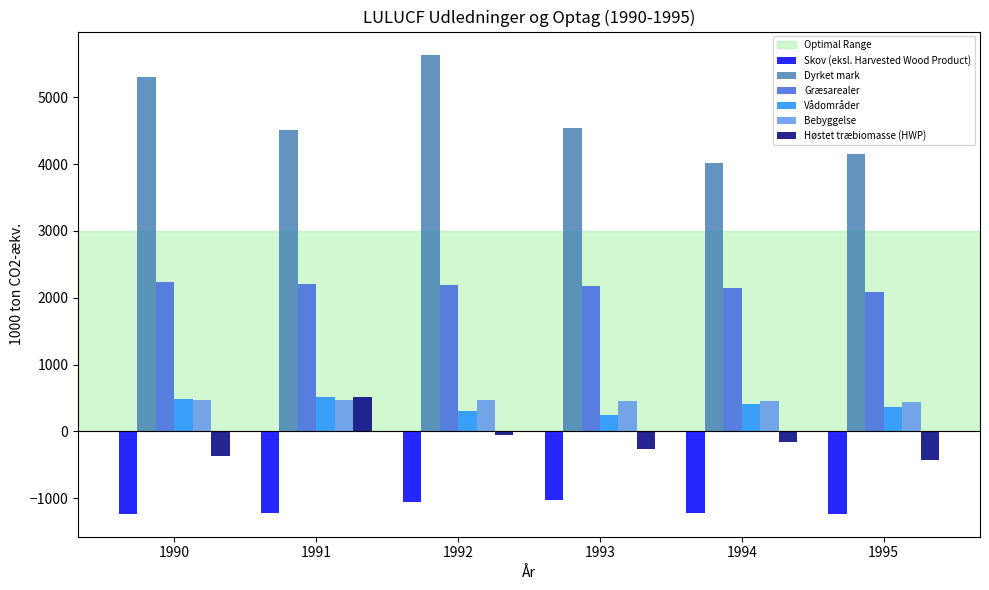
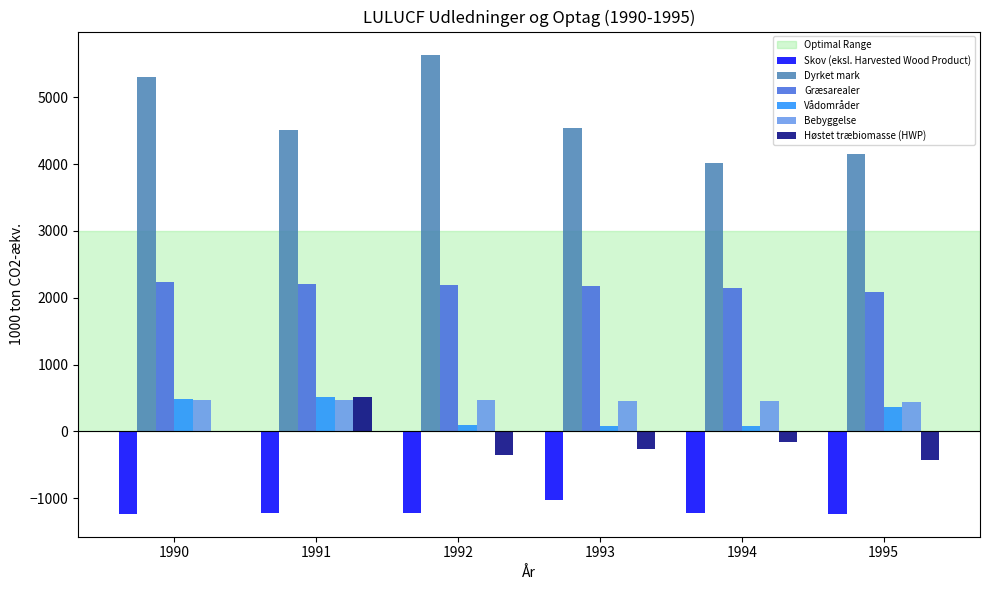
  {
    "Skov (eksl. Harvested Wood Product)": {
      "1990": -1200,
      "1991": -1200,
-     "1992": -1100,
+     "1992": -1200,
      "1993": -1000,
      "1994": -1200,
      "1995": -1200
    },
    "Vådområder": {
      "1990": 500,
      "1991": 500,
-     "1992": 300,
-     "1993": 200,
-     "1994": 400,
+     "1992": 100,
+     "1993": 100,
+     "1994": 100,
      "1995": 400
    },
    "Høstet træbiomasse (HWP)": {
-     "1990": -400,
+     "1990": 0,
      "1991": 500,
-     "1992": -100,
+     "1992": -400,
      "1993": -300,
      "1994": -200,
      "1995": -400
    }
  }
